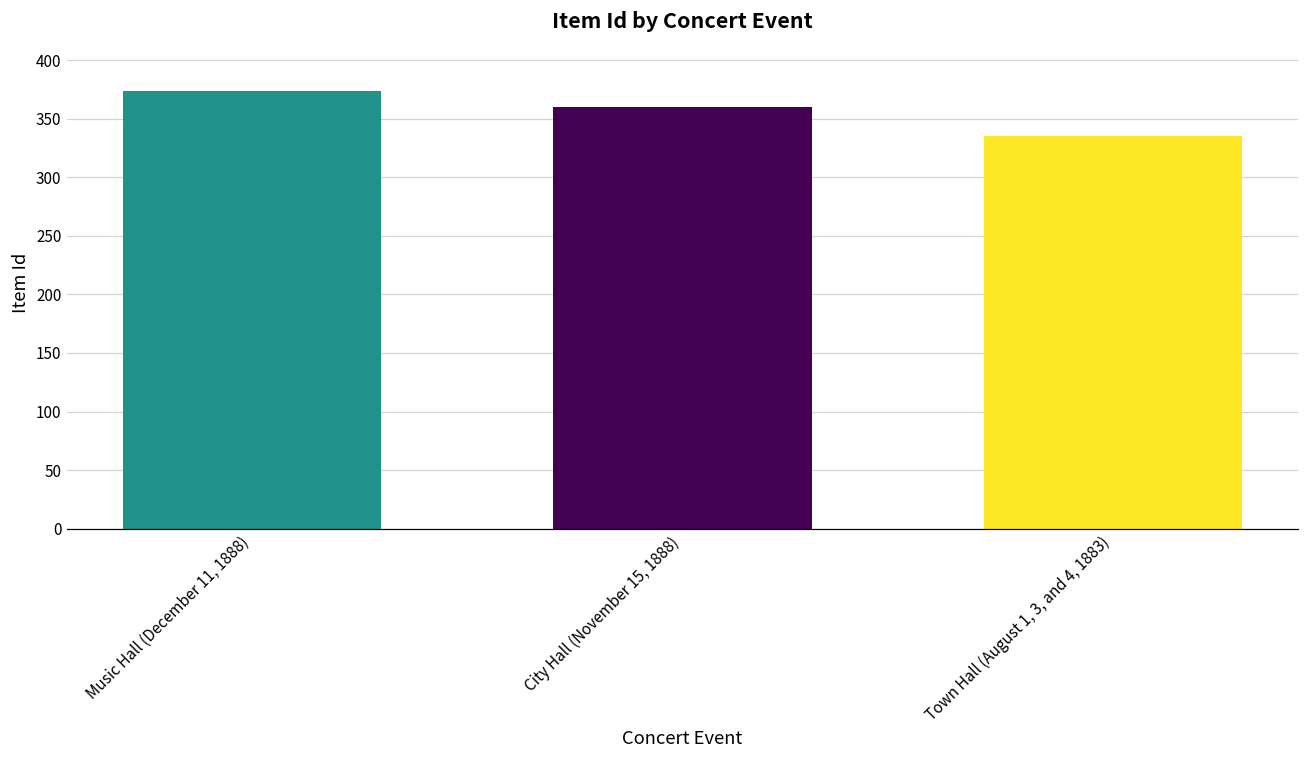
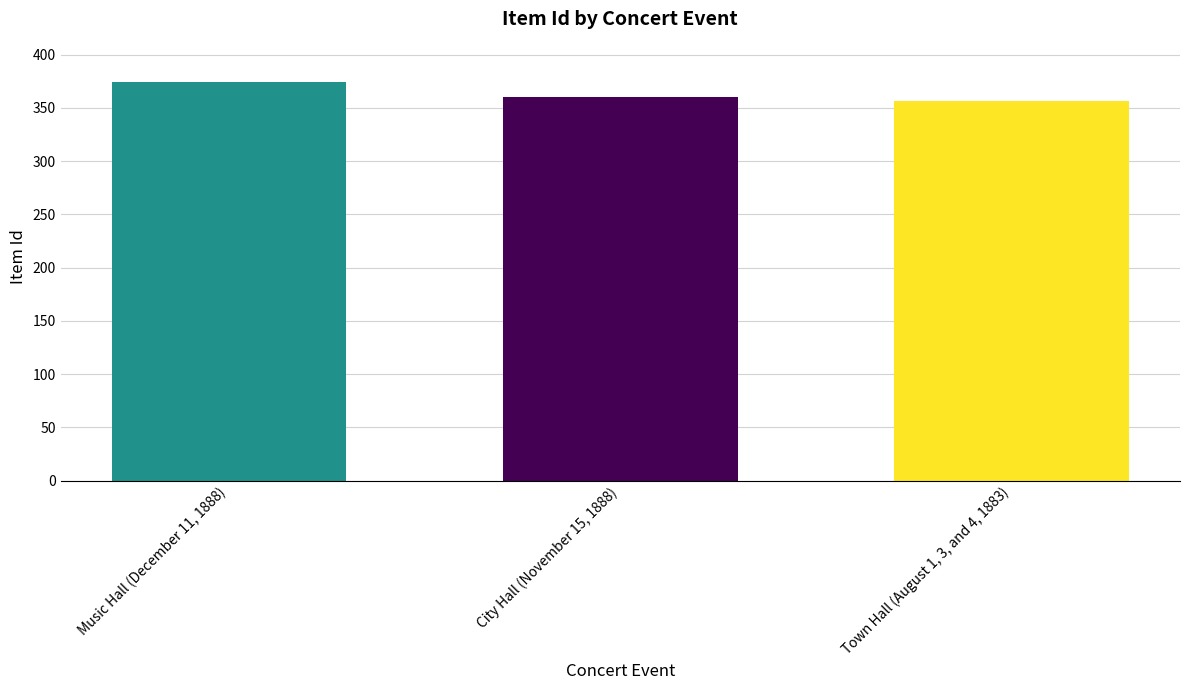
  {
    "Music Hall (December 11, 1888)": 374,
    "City Hall (November 15, 1888)": 360,
-   "Town Hall (August 1, 3, and 4, 1883)": 335
+   "Town Hall (August 1, 3, and 4, 1883)": 356
  }
